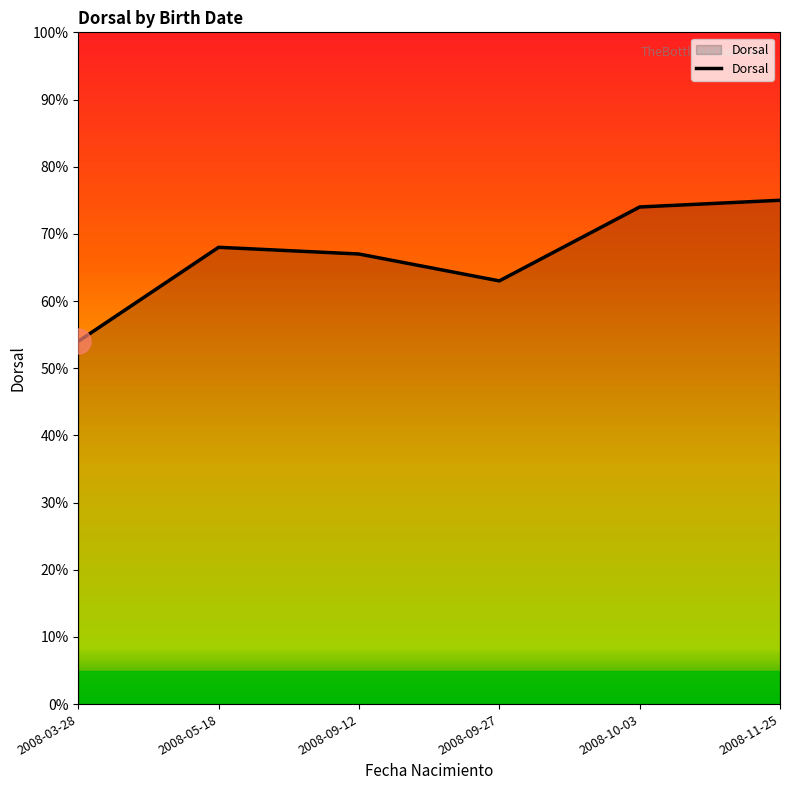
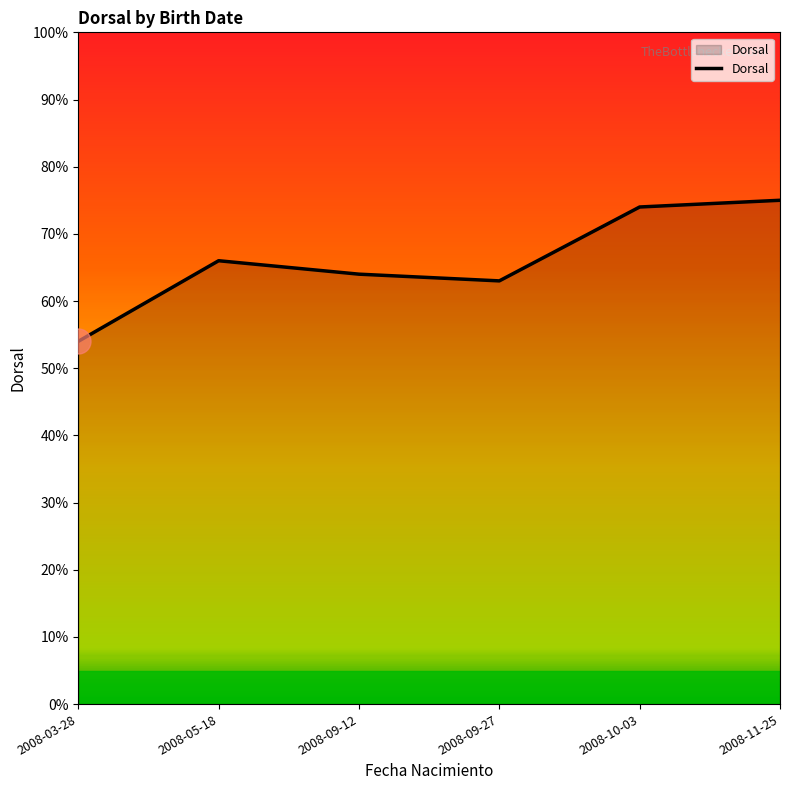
  {
    "Dorsal": {
-     "2008-05-18": "68%",
-     "2008-09-12": "67%",
+     "2008-05-18": "66%",
+     "2008-09-12": "64%",
      "2008-09-27": "63%",
      "2008-10-03": "74%",
      "2008-11-25": "75%"
    }
  }
